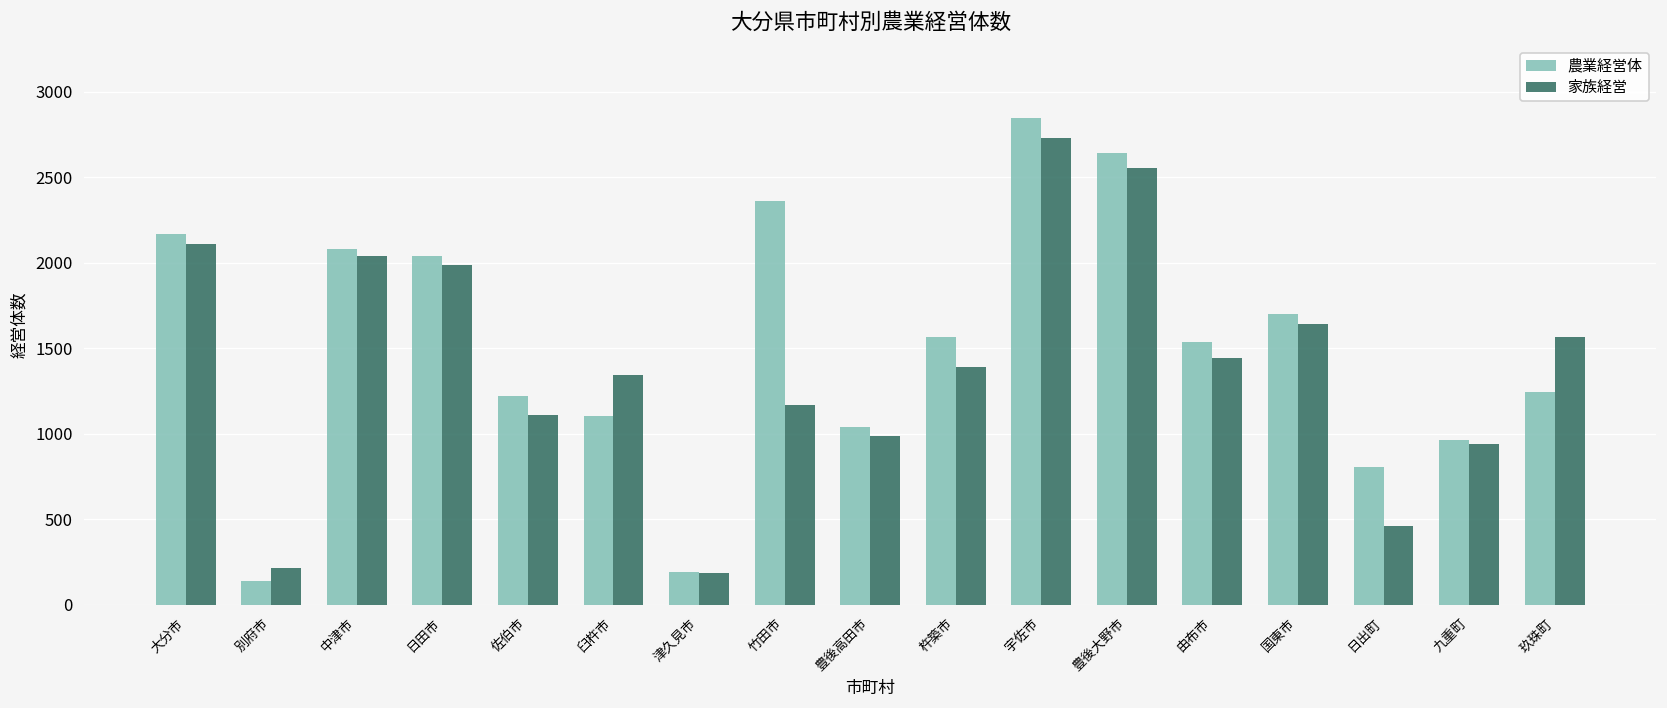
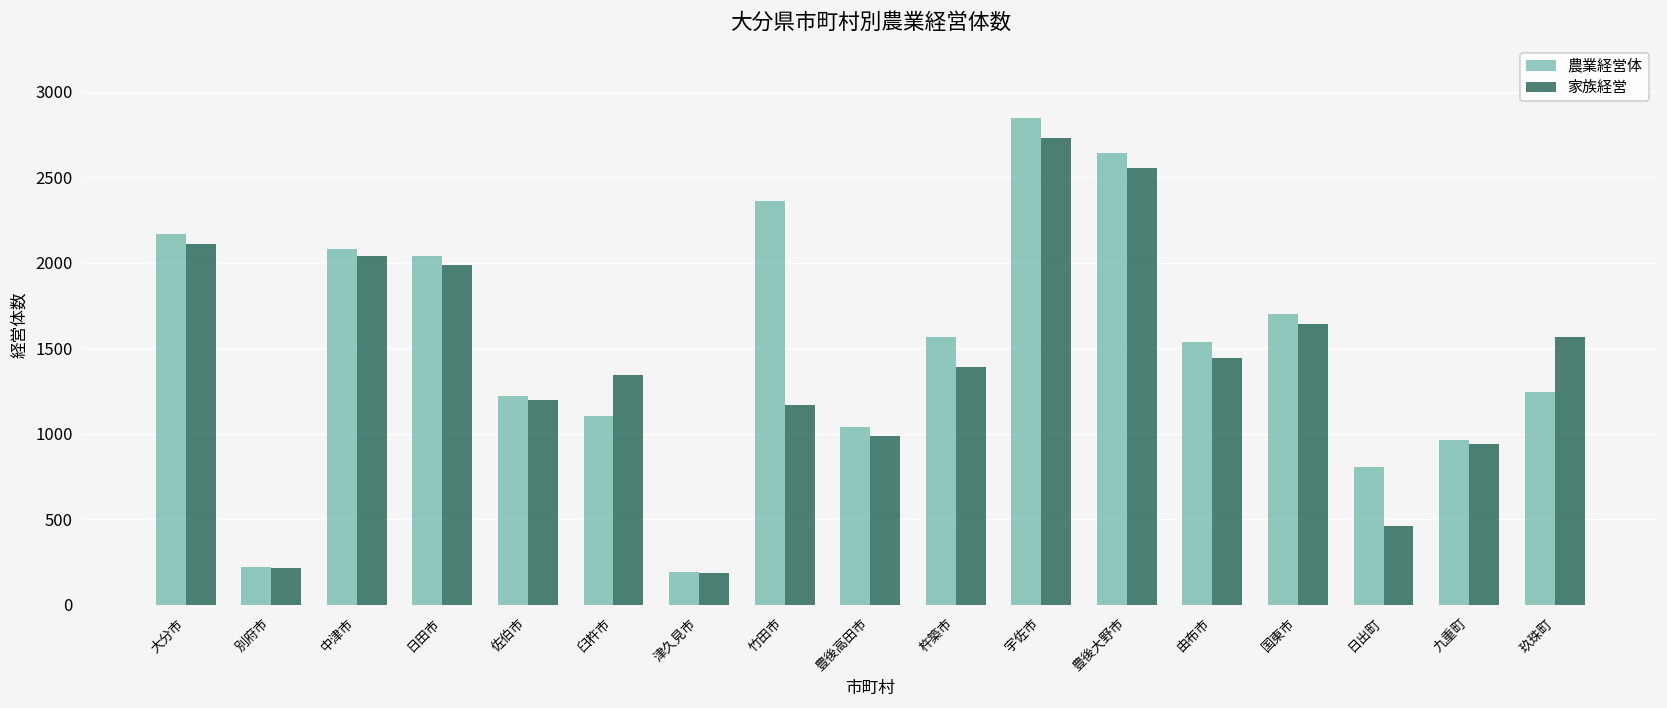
  {
    "農業経営体": {
      "大分市": 2170,
-     "別府市": 140,
+     "別府市": 220,
      "中津市": 2080,
      "日田市": 2040,
      "佐伯市": 1220,
      "臼杵市": 1100,
      "津久見市": 190,
      "竹田市": 2360,
      "豊後高田市": 1040,
      "杵築市": 1570,
      "宇佐市": 2840,
      "豊後大野市": 2640,
      "由布市": 1540,
      "国東市": 1700,
      "日出町": 810,
      "九重町": 970,
      "玖珠町": 1240
    },
    "家族経営": {
      "大分市": 2110,
      "別府市": 210,
      "中津市": 2040,
      "日田市": 1980,
-     "佐伯市": 1110,
+     "佐伯市": 1200,
      "臼杵市": 1340,
      "津久見市": 190,
      "竹田市": 1170,
      "豊後高田市": 990,
      "杵築市": 1390,
      "宇佐市": 2730,
      "豊後大野市": 2550,
      "由布市": 1440,
      "国東市": 1640,
      "日出町": 460,
      "九重町": 940,
      "玖珠町": 1570
    }
  }
